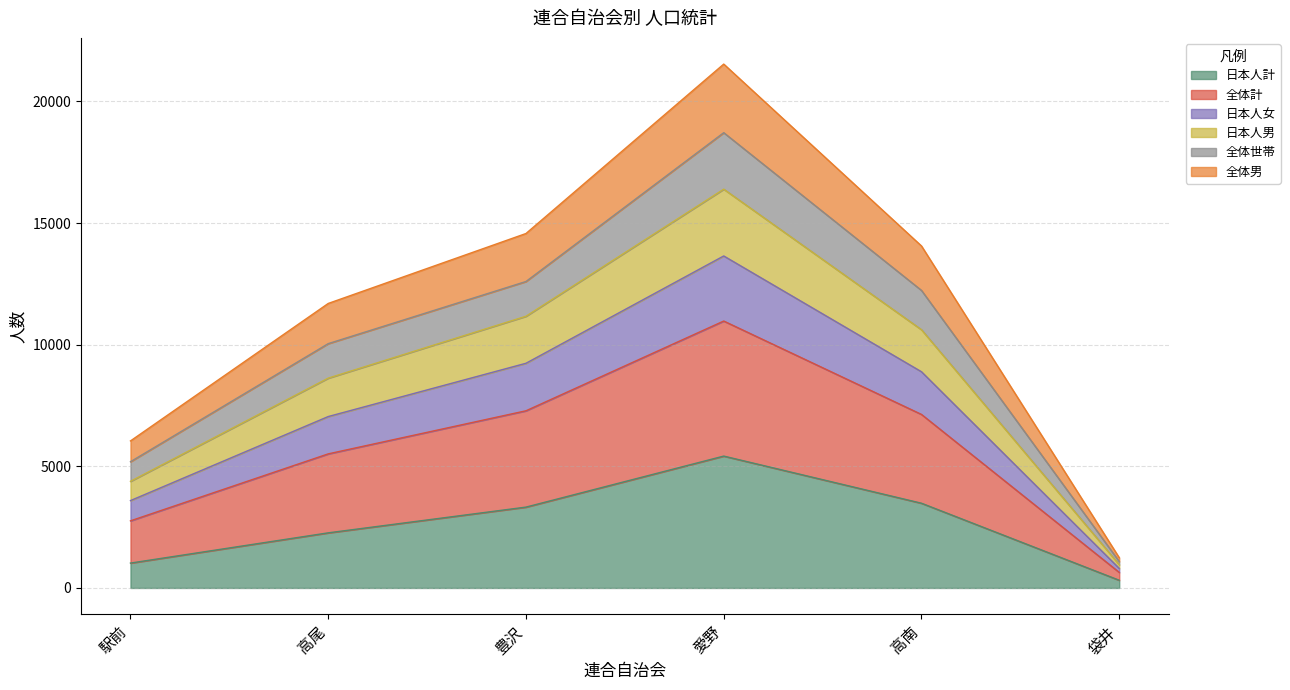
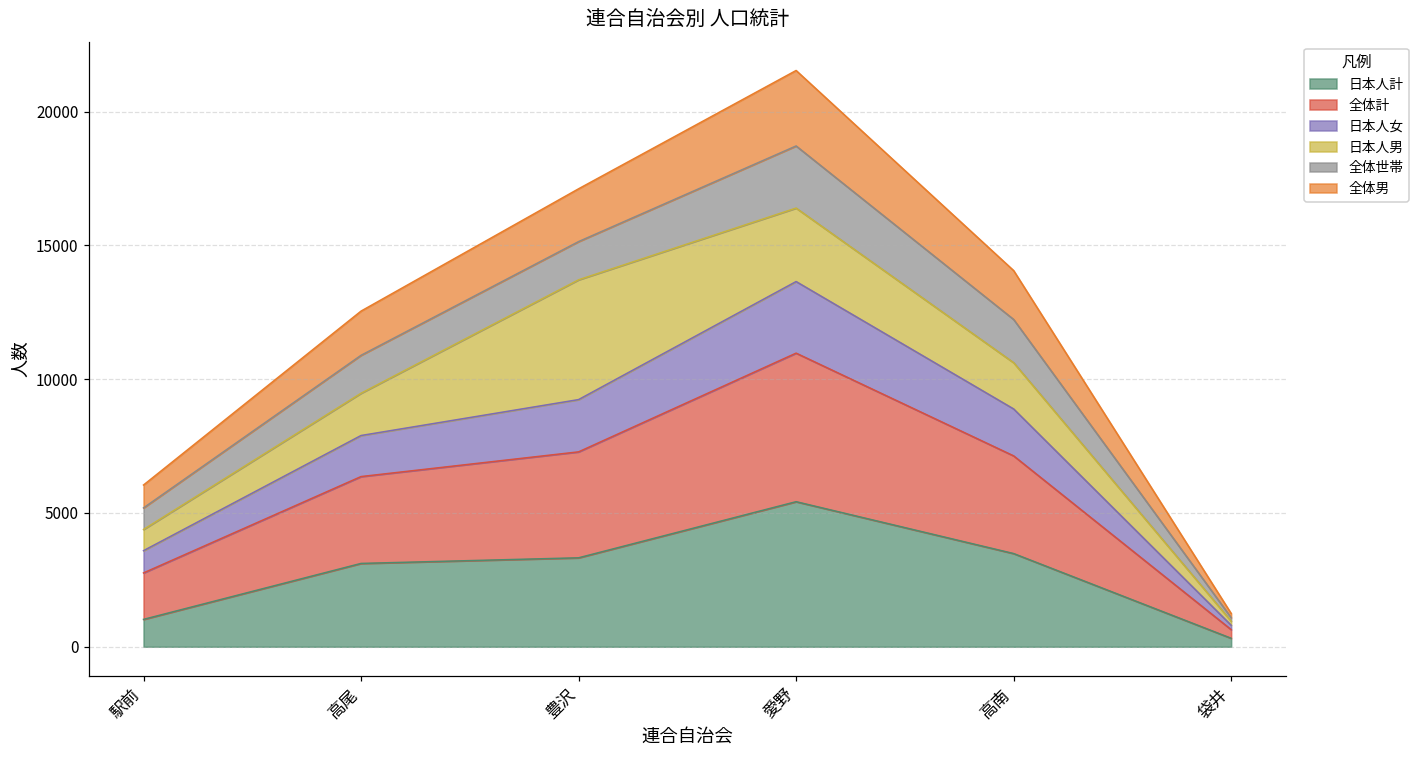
  {
    "日本人計": {
      "駅前": 1000,
-     "高尾": 2300,
+     "高尾": 3100,
      "豊沢": 3300,
      "愛野": 5400,
      "高南": 3500,
      "袋井": 300
    },
    "日本人男": {
      "駅前": 800,
      "高尾": 1600,
-     "豊沢": 1900,
+     "豊沢": 4500,
      "愛野": 2700,
      "高南": 1700,
      "袋井": 200
    }
  }
